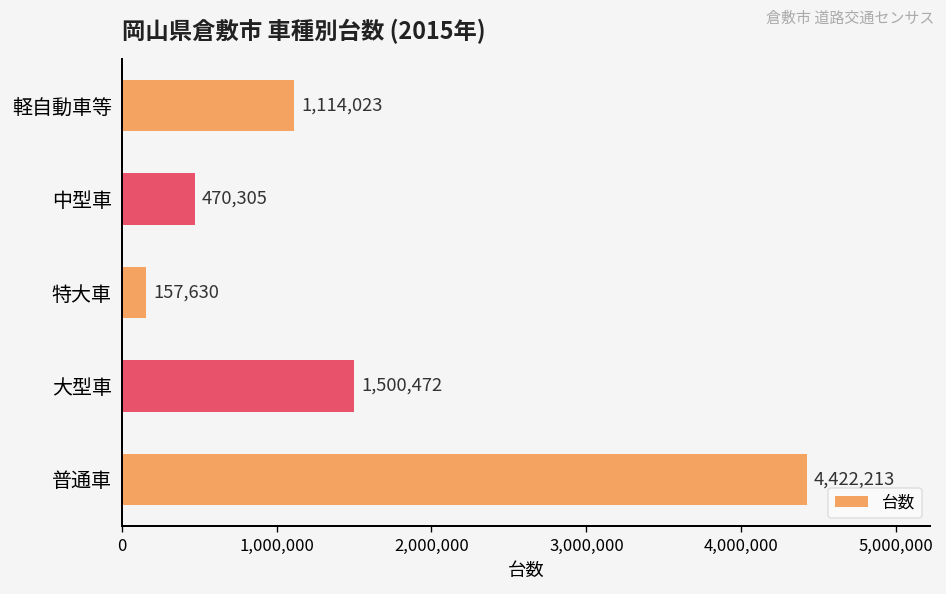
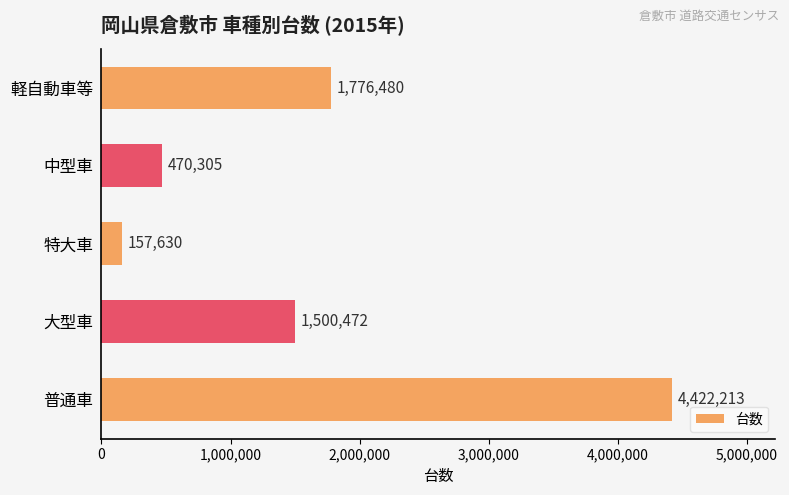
  {
-   "軽自動車等": "1,114,023",
+   "軽自動車等": "1,776,480",
    "中型車": "470,305",
    "特大車": "157,630",
    "大型車": "1,500,472"
  }
